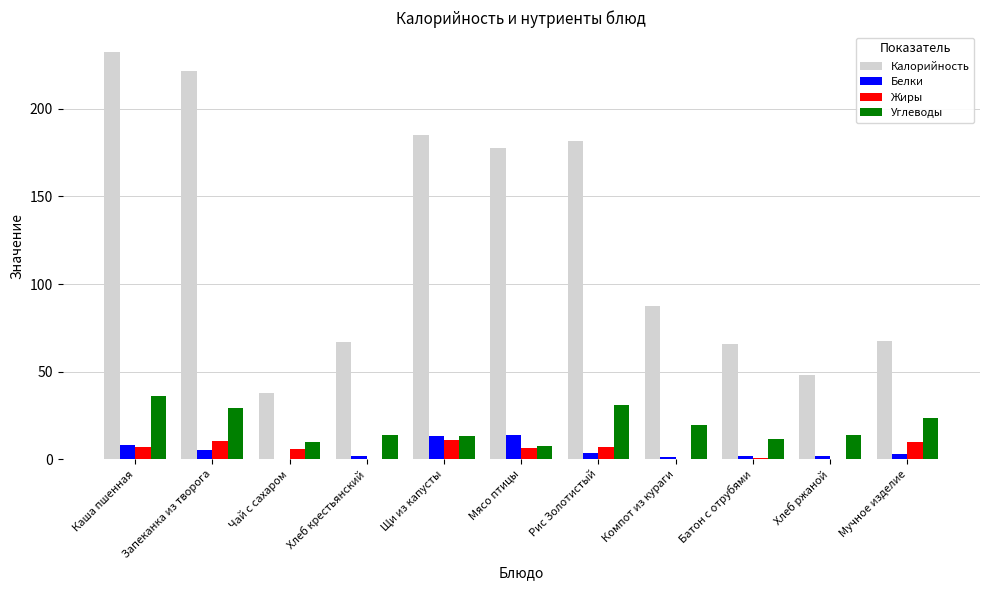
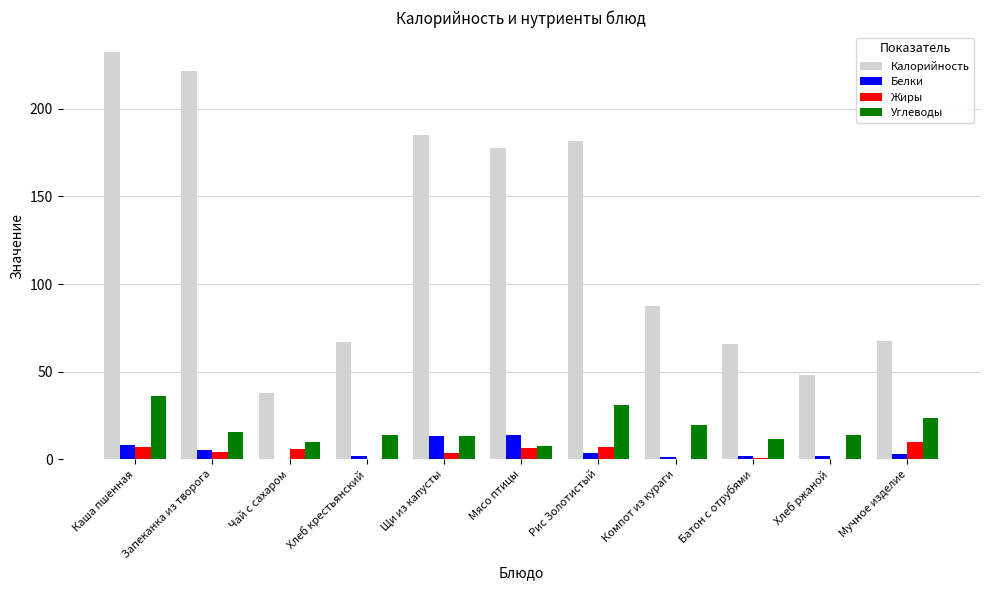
  {
    "Калорийность": {
      "Каша пшенная": 232,
      "Запеканка из творога": 222,
      "Чай с сахаром": 38,
      "Хлеб крестьянский": 67,
      "Щи из капусты": 185,
      "Мясо птицы": 178,
      "Рис Золотистый": 182,
      "Компот из кураги": 88,
      "Батон с отрубями": 66,
      "Хлеб ржаной": 48,
      "Мучное изделие": 68
    },
    "Белки": {
      "Каша пшенная": 8,
      "Запеканка из творога": 5,
      "Хлеб крестьянский": 2,
      "Щи из капусты": 13,
      "Мясо птицы": 14,
      "Рис Золотистый": 3,
      "Батон с отрубями": 2,
      "Хлеб ржаной": 2,
      "Мучное изделие": 3
    },
    "Жиры": {
      "Каша пшенная": 7,
-     "Запеканка из творога": 10,
+     "Запеканка из творога": 4,
      "Чай с сахаром": 6,
-     "Щи из капусты": 11,
+     "Щи из капусты": 4,
      "Мясо птицы": 6,
      "Рис Золотистый": 7,
      "Мучное изделие": 10
    },
    "Углеводы": {
      "Каша пшенная": 36,
-     "Запеканка из творога": 29,
+     "Запеканка из творога": 15,
      "Чай с сахаром": 10,
      "Хлеб крестьянский": 14,
      "Щи из капусты": 13,
      "Мясо птицы": 8,
      "Рис Золотистый": 31,
      "Компот из кураги": 20,
      "Батон с отрубями": 12,
      "Хлеб ржаной": 14,
      "Мучное изделие": 23
    }
  }
